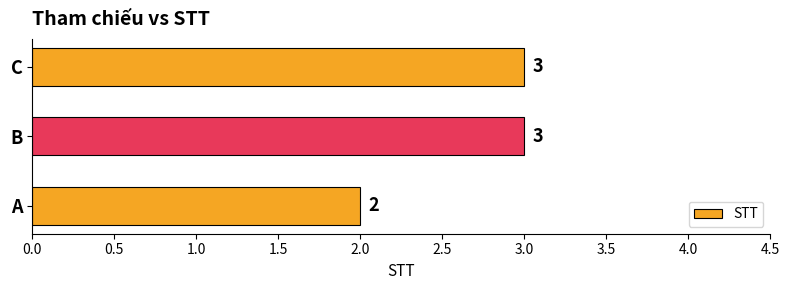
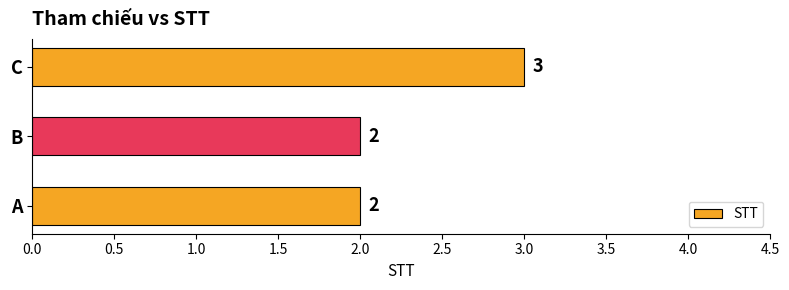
  {
    "C": 3,
-   "B": 3,
+   "B": 2,
    "A": 2
  }
